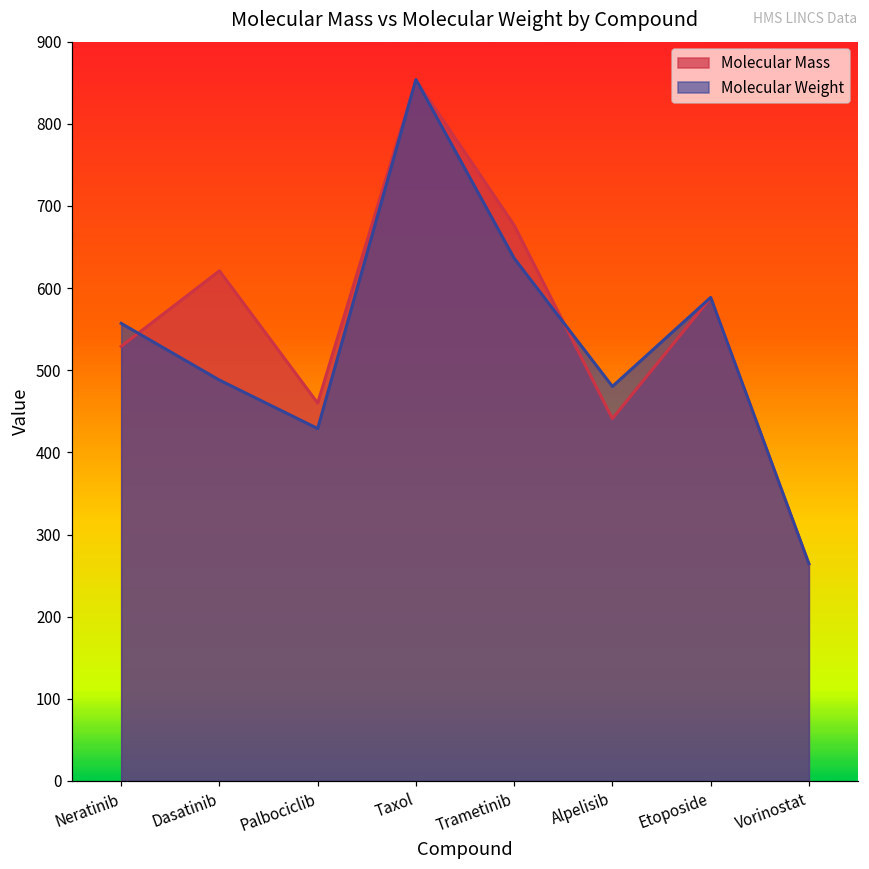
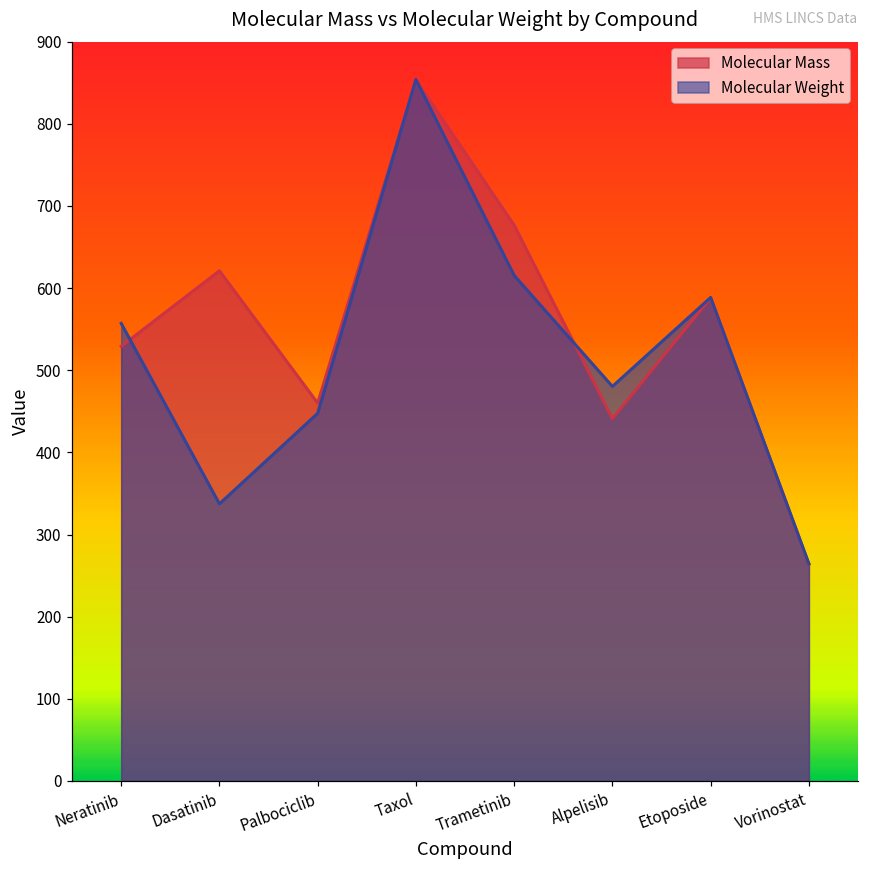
  {
    "Molecular Mass": {
      "Neratinib": 530,
      "Dasatinib": 620,
      "Palbociclib": 460,
      "Trametinib": 680,
      "Alpelisib": 440
    },
    "Molecular Weight": {
      "Neratinib": 560,
-     "Dasatinib": 490,
-     "Palbociclib": 430,
-     "Trametinib": 640,
+     "Dasatinib": 340,
+     "Palbociclib": 450,
+     "Trametinib": 620,
      "Alpelisib": 480
    }
  }
